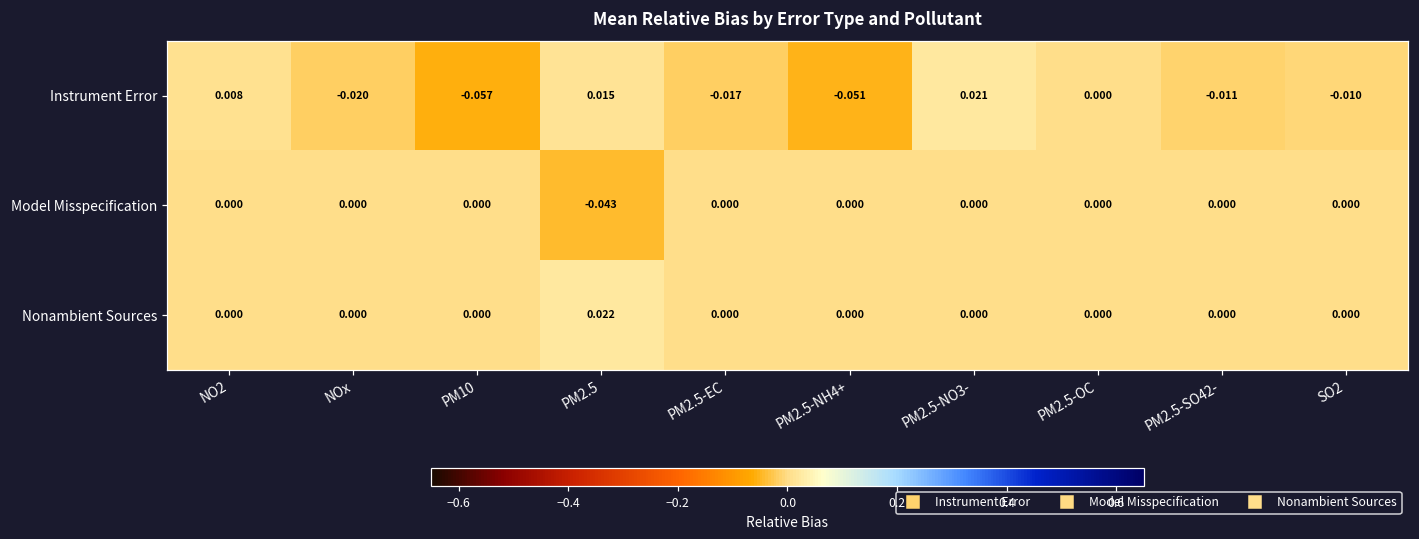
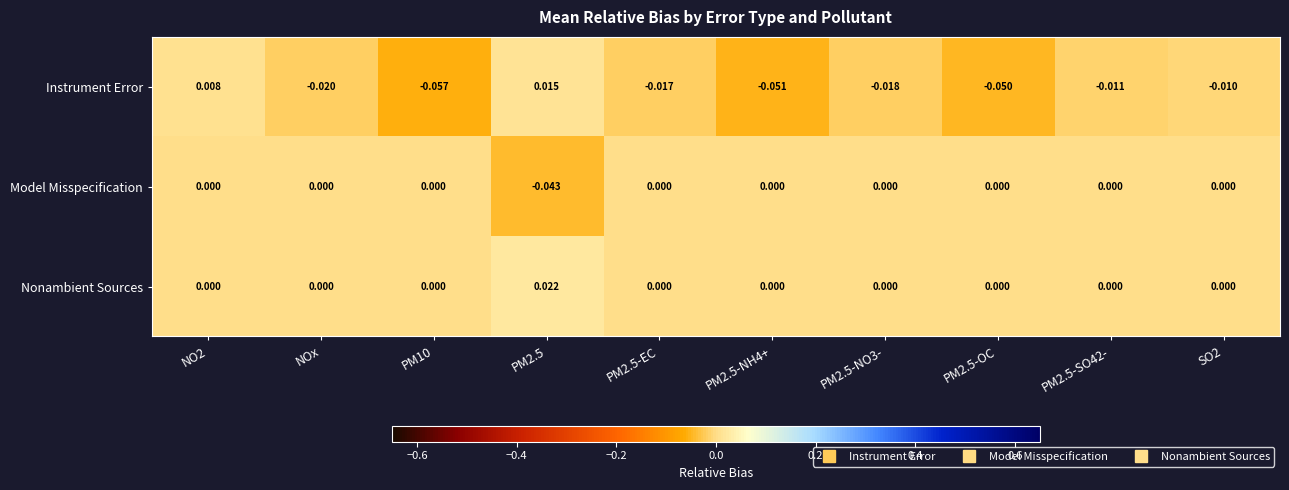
  {
    "Instrument Error": {
      "NO2": 0.008,
      "NOx": -0.020,
      "PM10": -0.057,
      "PM2.5": 0.015,
      "PM2.5-EC": -0.017,
      "PM2.5-NH4+": -0.051,
-     "PM2.5-NO3-": 0.021,
-     "PM2.5-OC": 0.000,
+     "PM2.5-NO3-": -0.018,
+     "PM2.5-OC": -0.050,
      "PM2.5-SO42-": -0.011,
      "SO2": -0.010
    },
    "Model Misspecification": {
      "NO2": 0.000,
      "NOx": 0.000,
      "PM10": 0.000,
      "PM2.5": -0.043,
      "PM2.5-EC": 0.000,
      "PM2.5-NH4+": 0.000,
      "PM2.5-NO3-": 0.000,
      "PM2.5-OC": 0.000,
      "PM2.5-SO42-": 0.000,
      "SO2": 0.000
    },
    "Nonambient Sources": {
      "NO2": 0.000,
      "NOx": 0.000,
      "PM10": 0.000,
      "PM2.5": 0.022,
      "PM2.5-EC": 0.000,
      "PM2.5-NH4+": 0.000,
      "PM2.5-NO3-": 0.000,
      "PM2.5-OC": 0.000,
      "PM2.5-SO42-": 0.000,
      "SO2": 0.000
    }
  }
